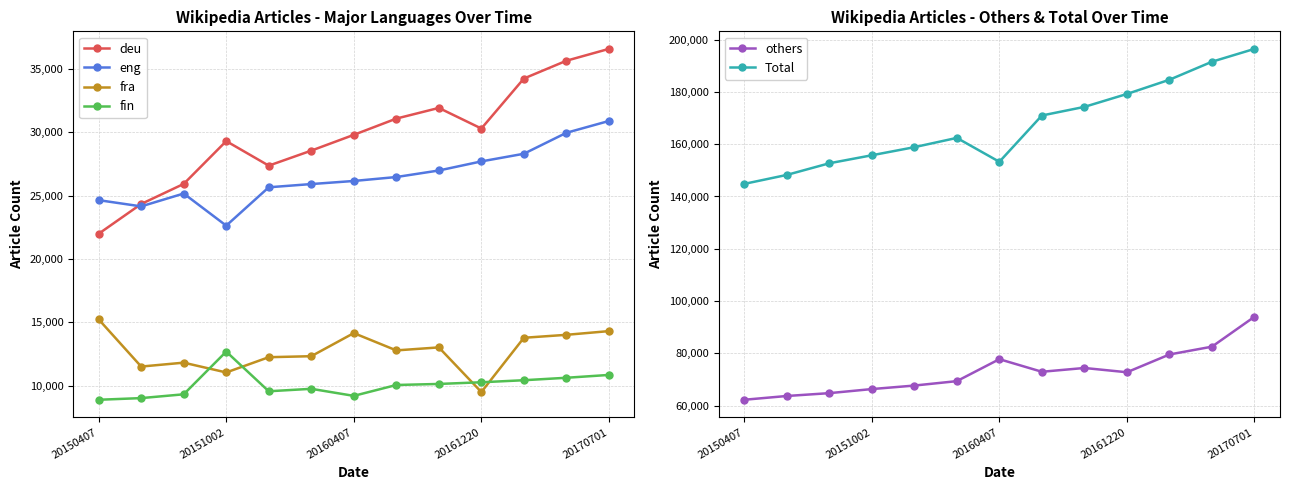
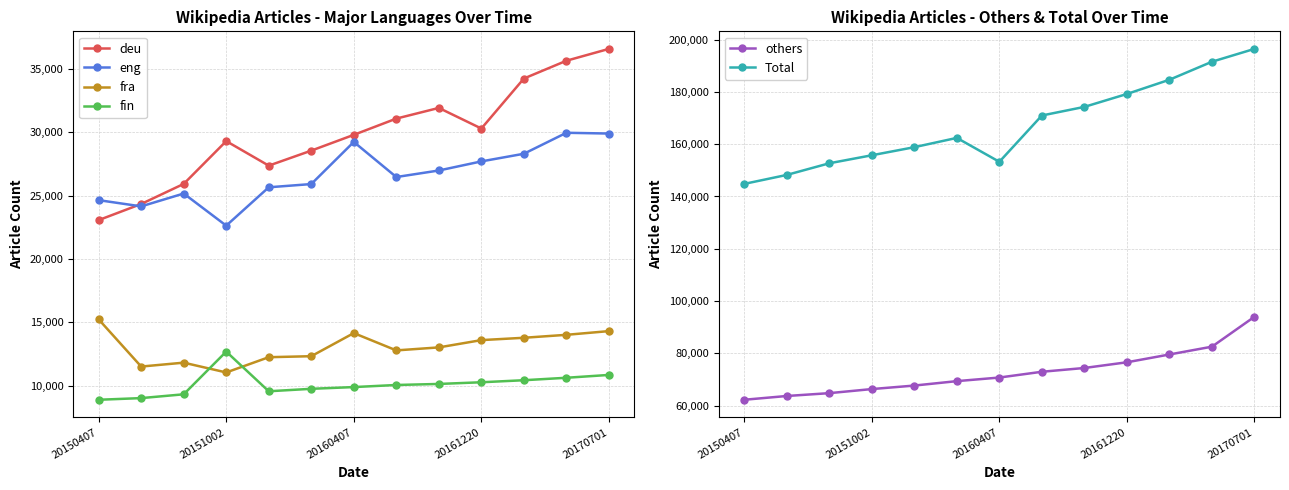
  {
    "Wikipedia Articles - Major Languages Over Time": {
      "deu": {
-       "20150407": "22,000",
+       "20150407": "23,100",
        "20151002": "29,300",
        "20160407": "29,800",
        "20161220": "30,300",
        "20170701": "36,600"
      },
      "eng": {
        "20150407": "24,600",
        "20151002": "22,600",
-       "20160407": "26,200",
+       "20160407": "29,200",
        "20161220": "27,700",
-       "20170701": "30,900"
+       "20170701": "29,900"
      },
      "fra": {
        "20150407": "15,200",
        "20151002": "11,000",
        "20160407": "14,100",
-       "20161220": "9,500",
+       "20161220": "13,600",
        "20170701": "14,300"
      },
      "fin": {
        "20150407": "8,900",
        "20151002": "12,700",
-       "20160407": "9,200",
+       "20160407": "9,900",
        "20161220": "10,300",
        "20170701": "10,800"
      }
    },
    "Wikipedia Articles - Others & Total Over Time": {
      "others": {
        "20150407": "62,000",
        "20151002": "66,000",
-       "20160407": "78,000",
-       "20161220": "73,000",
+       "20160407": "71,000",
+       "20161220": "77,000",
        "20170701": "94,000"
      },
      "Total": {
        "20150407": "145,000",
        "20151002": "156,000",
        "20160407": "153,000",
        "20161220": "179,000",
        "20170701": "196,000"
      }
    }
  }
